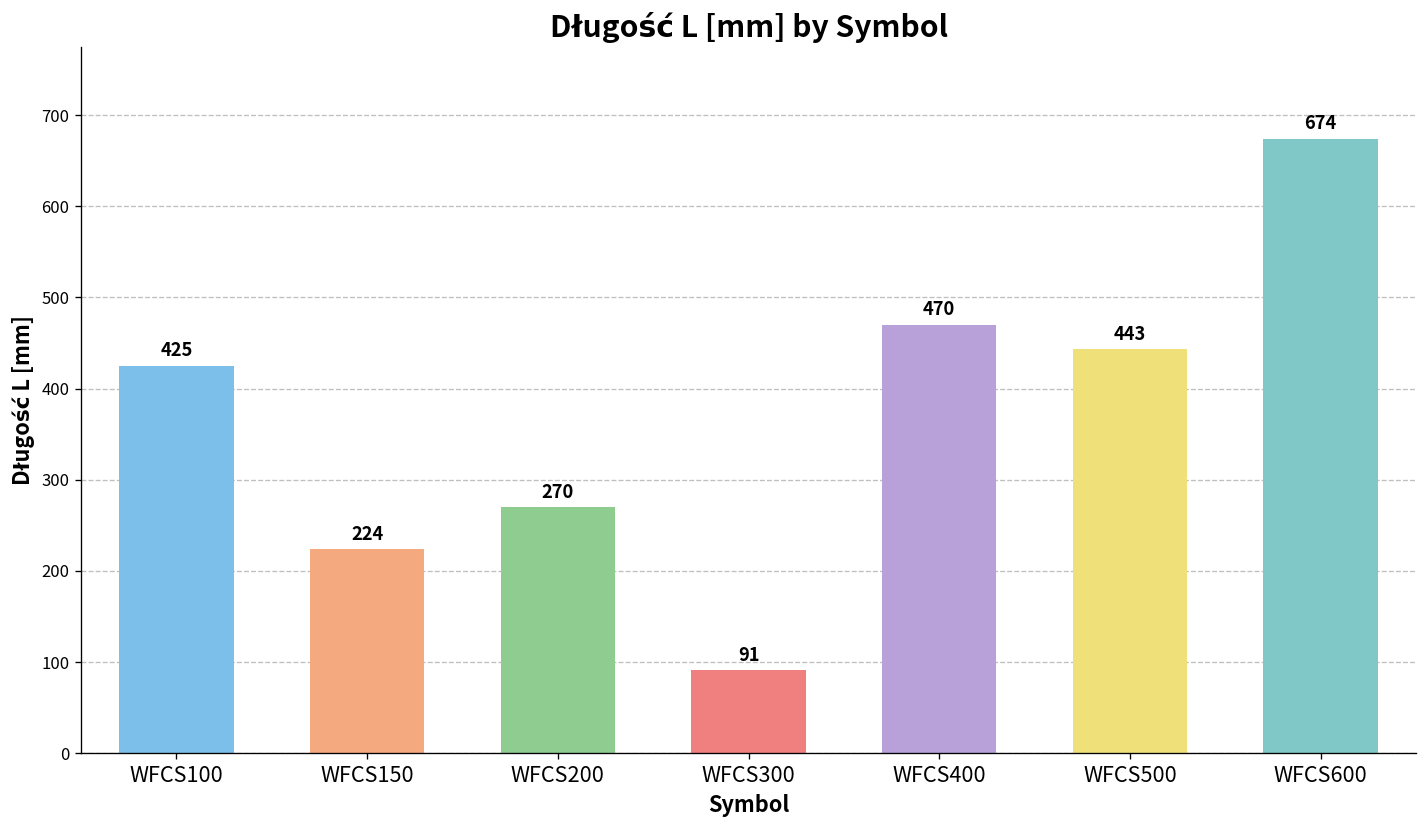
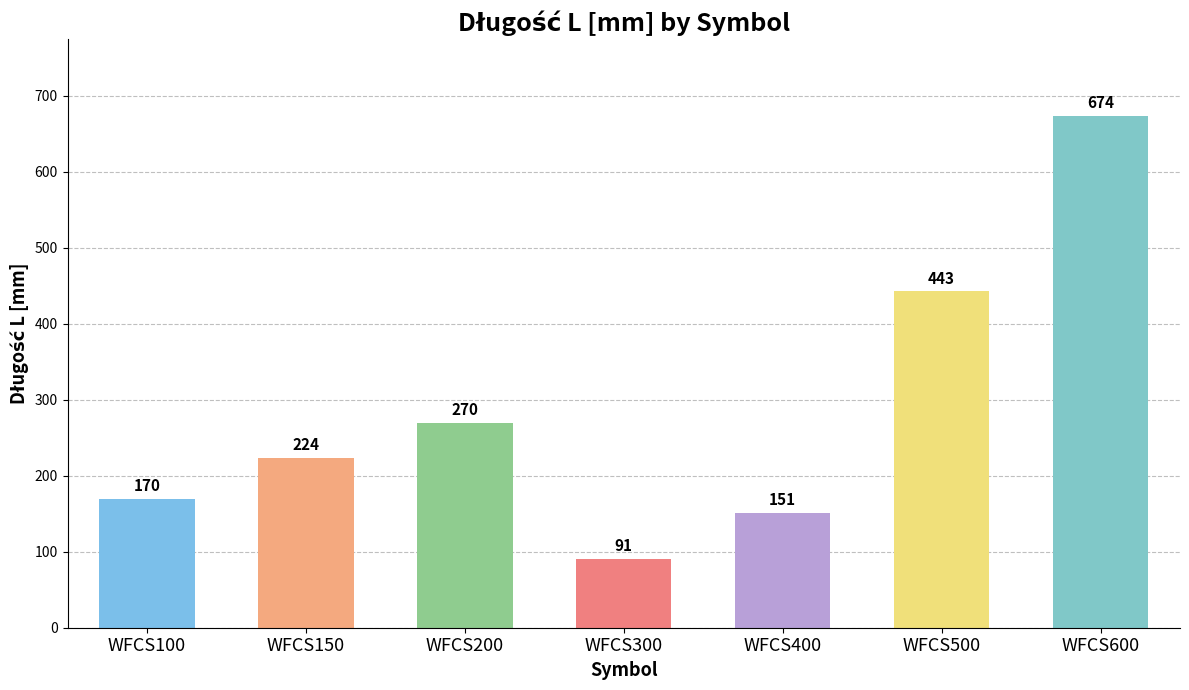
  {
-   "WFCS100": 425,
+   "WFCS100": 170,
    "WFCS150": 224,
    "WFCS200": 270,
    "WFCS300": 91,
-   "WFCS400": 470,
+   "WFCS400": 151,
    "WFCS500": 443,
    "WFCS600": 674
  }
